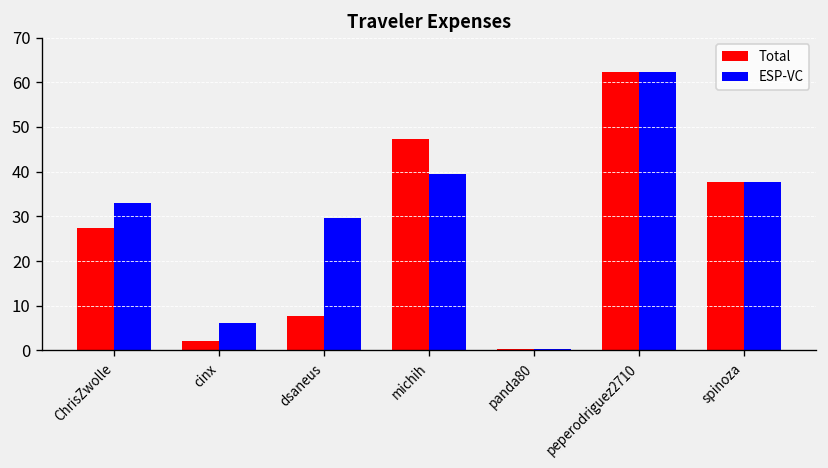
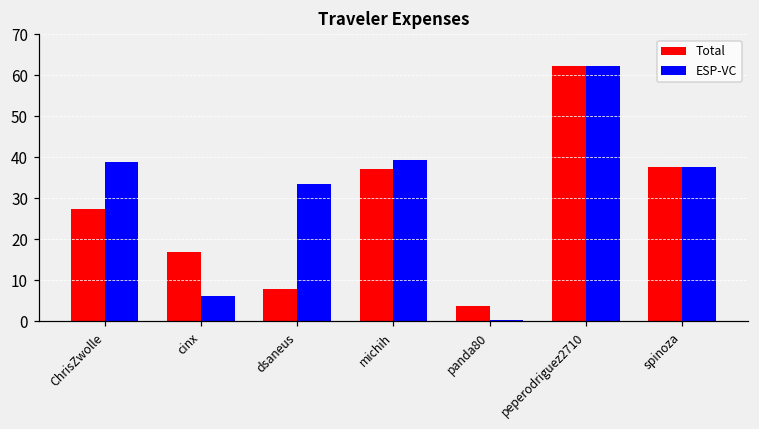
  {
    "Total": {
      "ChrisZwolle": 27,
-     "cinx": 2,
+     "cinx": 17,
      "dsaneus": 8,
-     "michih": 47,
-     "panda80": 0,
+     "michih": 37,
+     "panda80": 4,
      "peperodriguez2710": 62,
      "spinoza": 38
    },
    "ESP-VC": {
-     "ChrisZwolle": 33,
+     "ChrisZwolle": 39,
      "cinx": 6,
-     "dsaneus": 30,
+     "dsaneus": 33,
      "michih": 39,
      "peperodriguez2710": 62,
      "spinoza": 38
    }
  }
